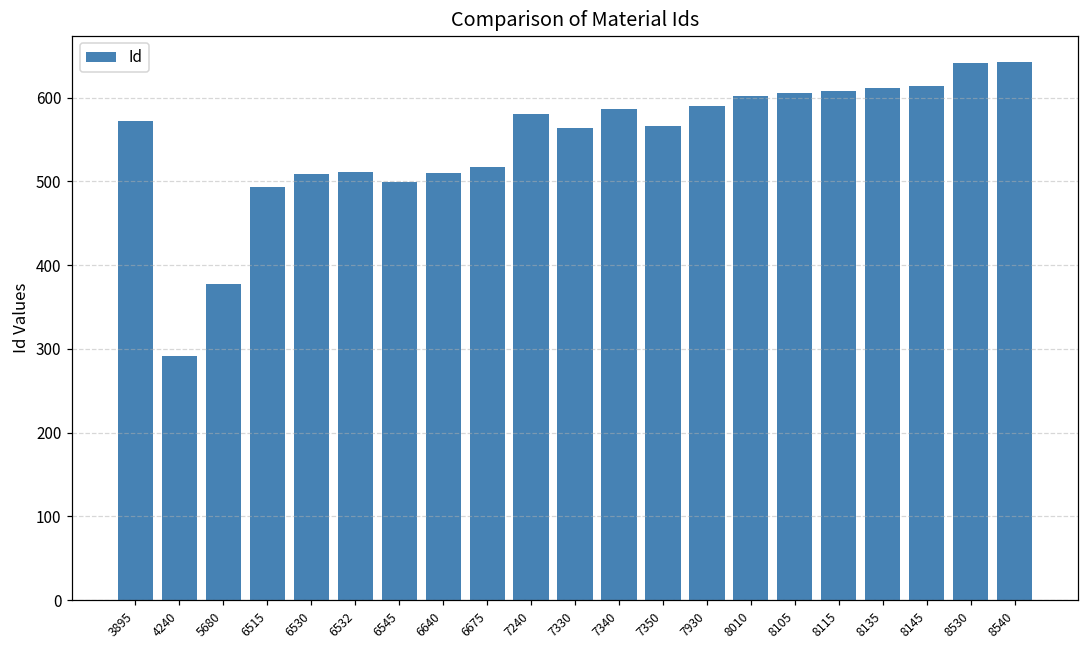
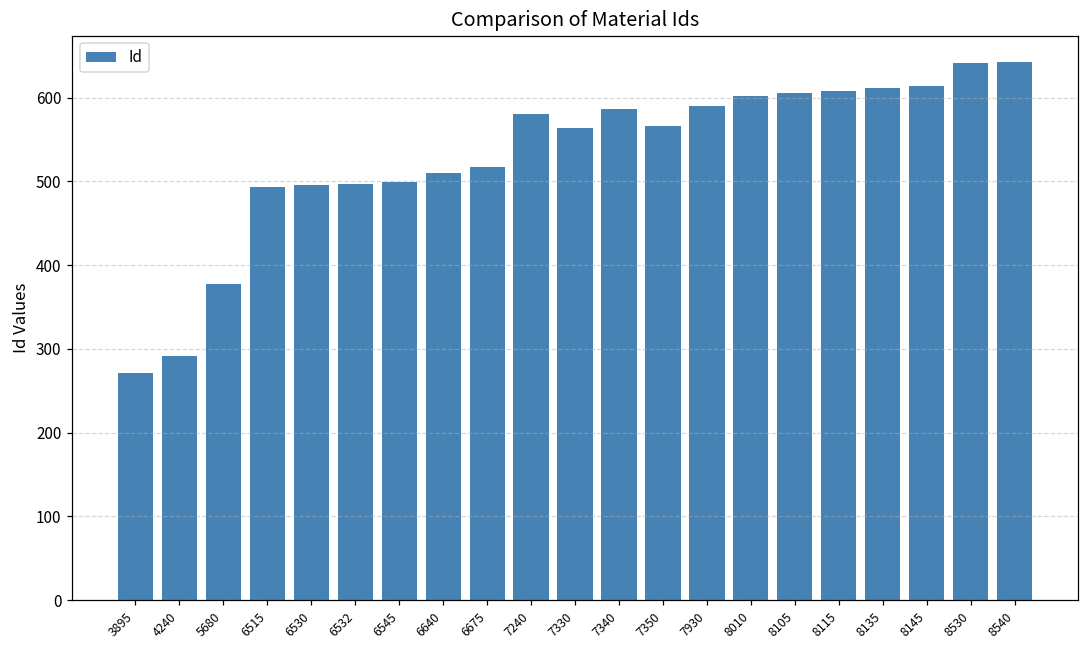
  {
-   "3895": 570,
+   "3895": 270,
    "4240": 290,
    "5680": 380,
    "6515": 490,
-   "6530": 510,
-   "6532": 510,
+   "6530": 500,
+   "6532": 500,
    "6545": 500,
    "6640": 510,
    "6675": 520,
    "7240": 580,
    "7330": 560,
    "7340": 590,
    "7350": 570,
    "7930": 590,
    "8010": 600,
    "8105": 610,
    "8115": 610,
    "8135": 610,
    "8145": 610,
    "8530": 640,
    "8540": 640
  }
